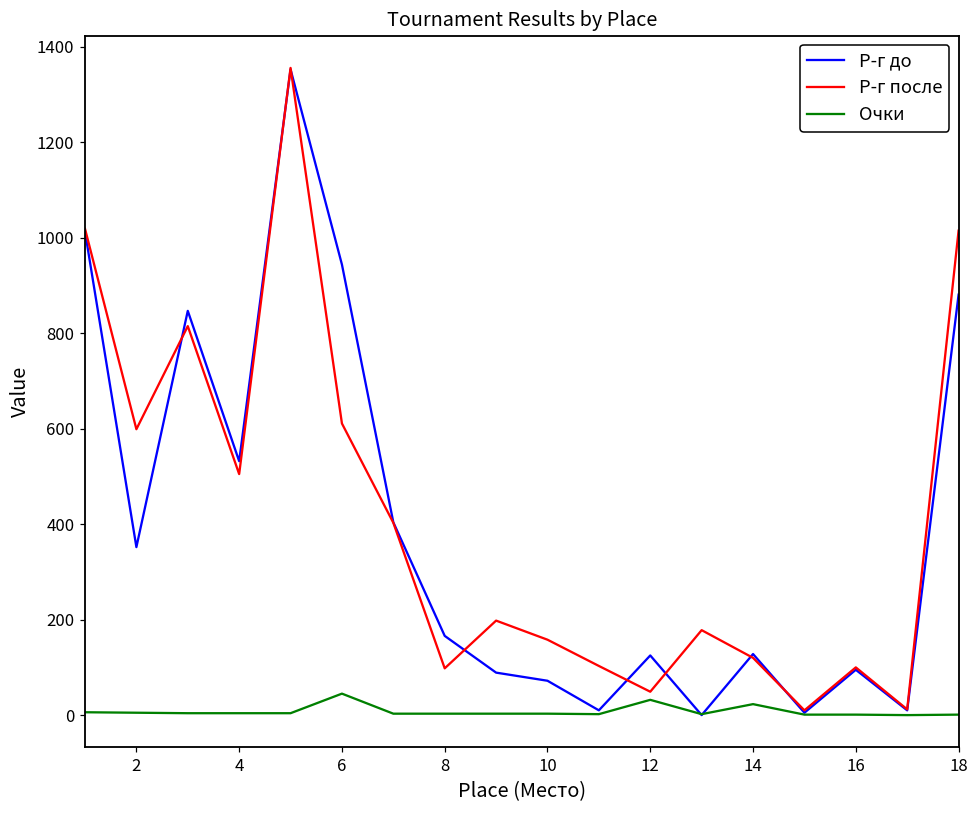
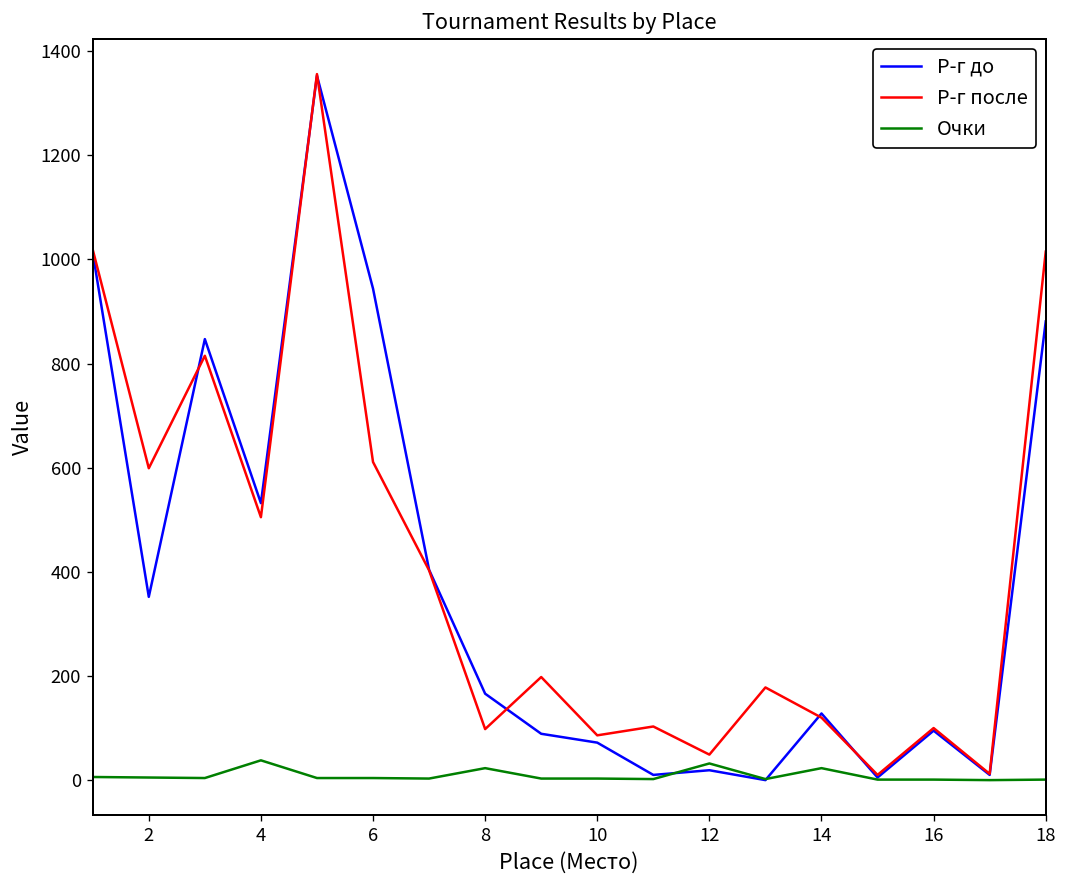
  {
    "Р-г до": {
      "2": 350,
      "4": 530,
      "6": 940,
      "8": 170,
      "10": 70,
-     "12": 130,
+     "12": 20,
      "14": 130,
      "18": 880
    },
    "Р-г после": {
      "2": 600,
      "4": 510,
      "6": 610,
      "8": 100,
-     "10": 160,
+     "10": 90,
      "12": 50,
      "14": 120,
      "18": 1020
    },
    "Очки": {
      "2": 10,
-     "4": 0,
-     "6": 50,
-     "8": 0,
+     "4": 40,
+     "6": 0,
+     "8": 20,
      "10": 0,
      "12": 30,
      "14": 20,
      "16": 0,
      "18": 0
    }
  }
